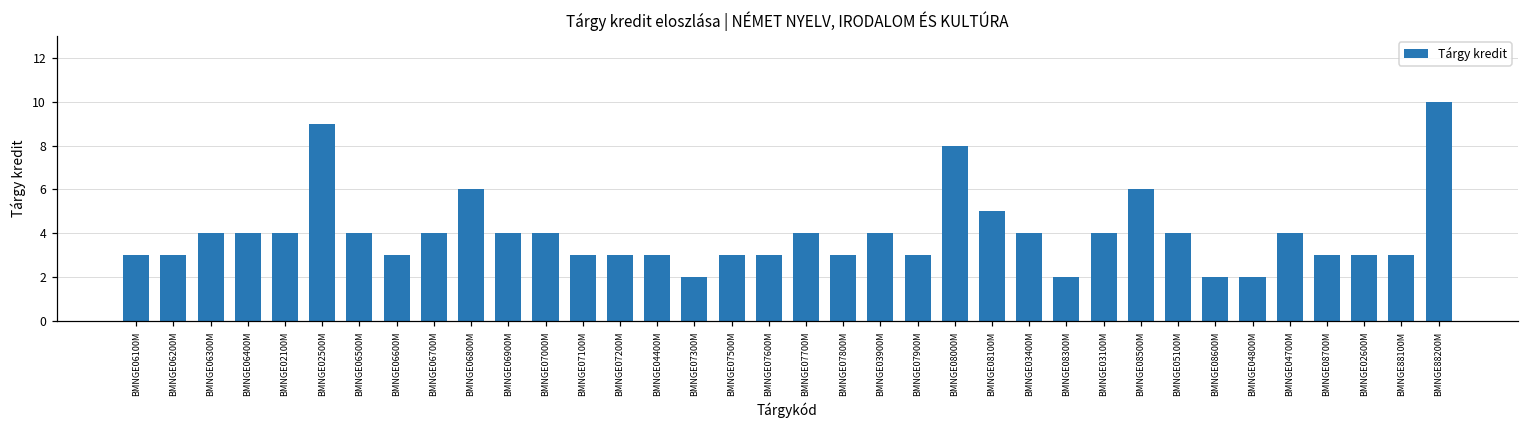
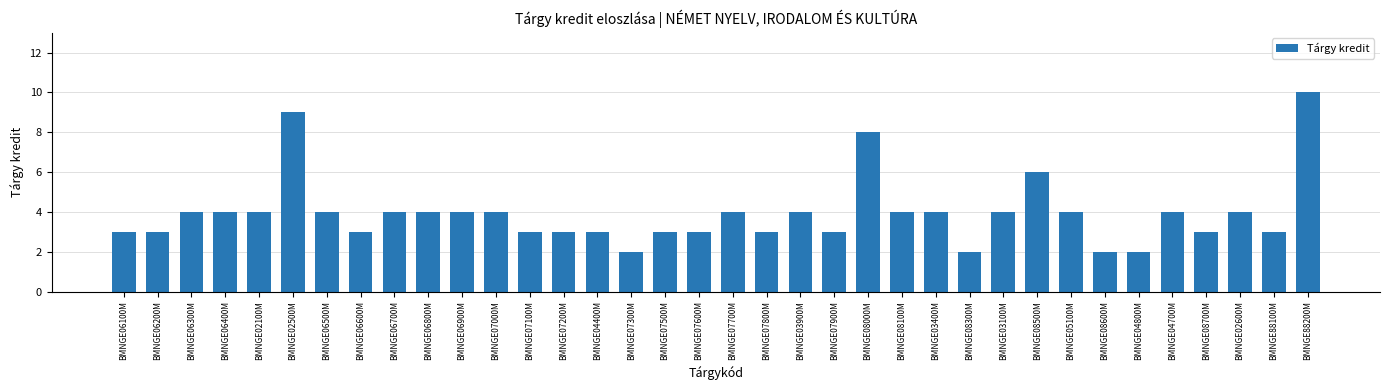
  {
    "BMNGE06100M": 3,
    "BMNGE06200M": 3,
    "BMNGE06300M": 4,
    "BMNGE06400M": 4,
    "BMNGE02100M": 4,
    "BMNGE02500M": 9,
    "BMNGE06500M": 4,
    "BMNGE06600M": 3,
    "BMNGE06700M": 4,
-   "BMNGE06800M": 6,
+   "BMNGE06800M": 4,
    "BMNGE06900M": 4,
    "BMNGE07000M": 4,
    "BMNGE07100M": 3,
    "BMNGE07200M": 3,
    "BMNGE04400M": 3,
    "BMNGE07300M": 2,
    "BMNGE07500M": 3,
    "BMNGE07600M": 3,
    "BMNGE07700M": 4,
    "BMNGE07800M": 3,
    "BMNGE03900M": 4,
    "BMNGE07900M": 3,
    "BMNGE08000M": 8,
-   "BMNGE08100M": 5,
+   "BMNGE08100M": 4,
    "BMNGE03400M": 4,
    "BMNGE08300M": 2,
    "BMNGE03100M": 4,
    "BMNGE08500M": 6,
    "BMNGE05100M": 4,
    "BMNGE08600M": 2,
    "BMNGE04800M": 2,
    "BMNGE04700M": 4,
    "BMNGE08700M": 3,
-   "BMNGE02600M": 3,
+   "BMNGE02600M": 4,
    "BMNGE88100M": 3,
    "BMNGE88200M": 10
  }
